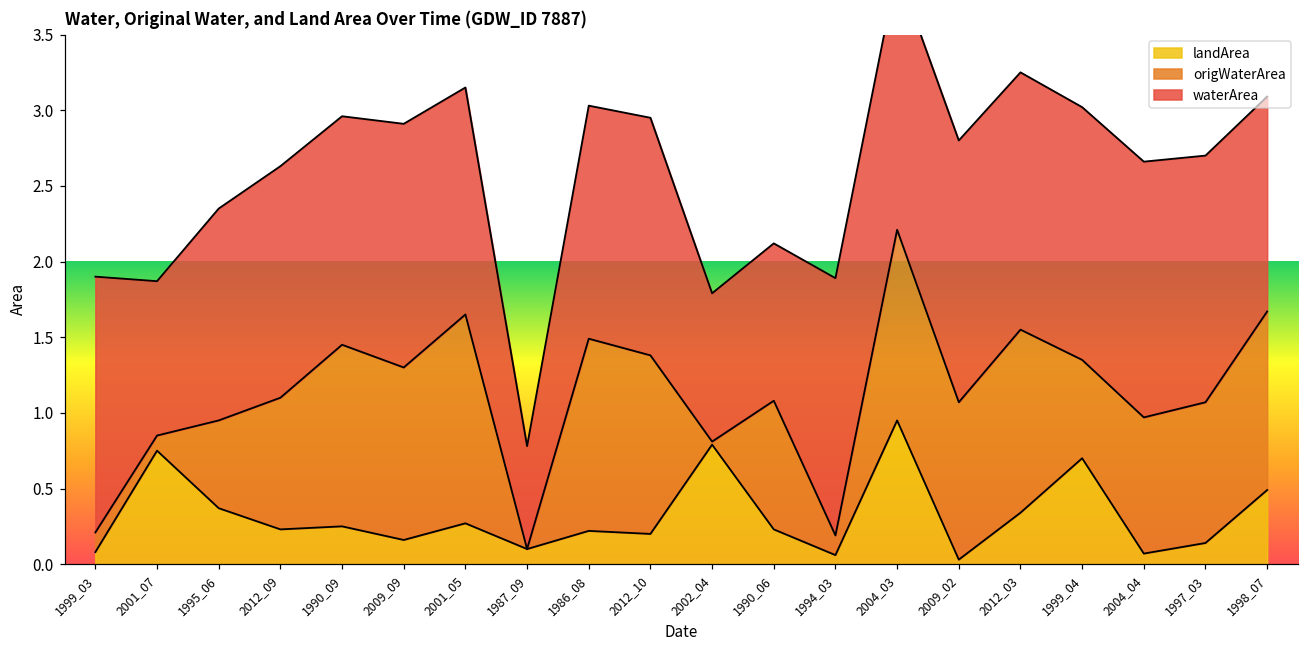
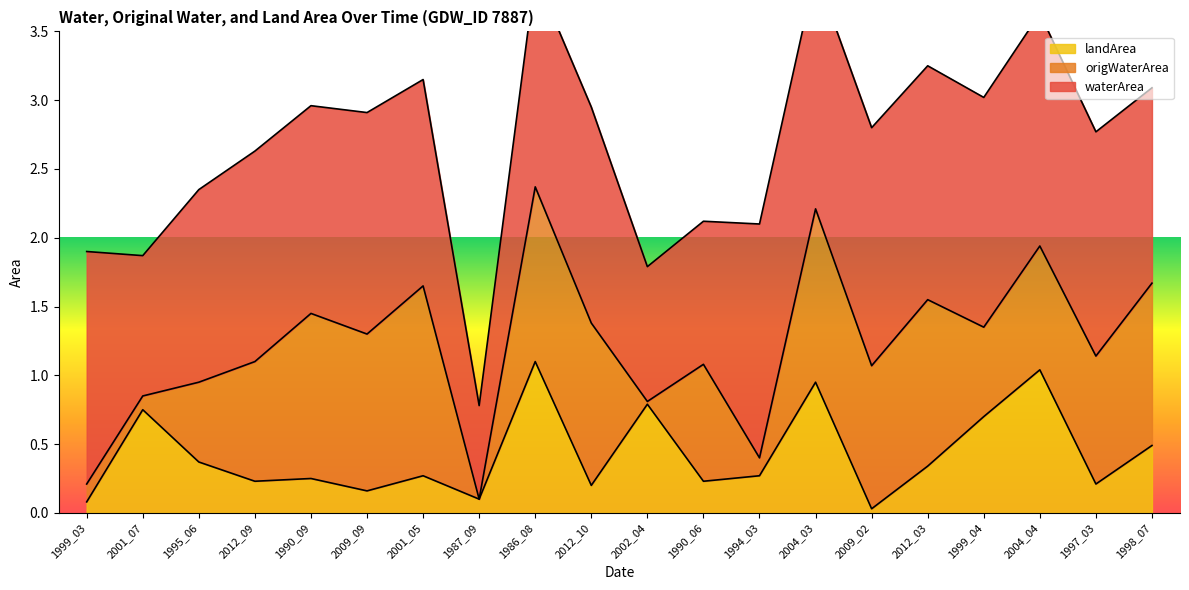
  {
    "landArea": {
      "1999_03": 0.08,
      "2001_07": 0.75,
      "1995_06": 0.37,
      "2012_09": 0.23,
      "1990_09": 0.25,
      "2009_09": 0.16,
      "2001_05": 0.27,
-     "1986_08": 0.22,
+     "1986_08": 1.10,
      "2012_10": 0.20,
      "2002_04": 0.79,
      "1990_06": 0.23,
-     "1994_03": 0.06,
+     "1994_03": 0.27,
      "2004_03": 0.95,
      "2009_02": 0.03,
      "2012_03": 0.34,
      "1999_04": 0.70,
-     "2004_04": 0.07,
-     "1997_03": 0.14,
+     "2004_04": 1.04,
+     "1997_03": 0.21,
      "1998_07": 0.49
    }
  }
